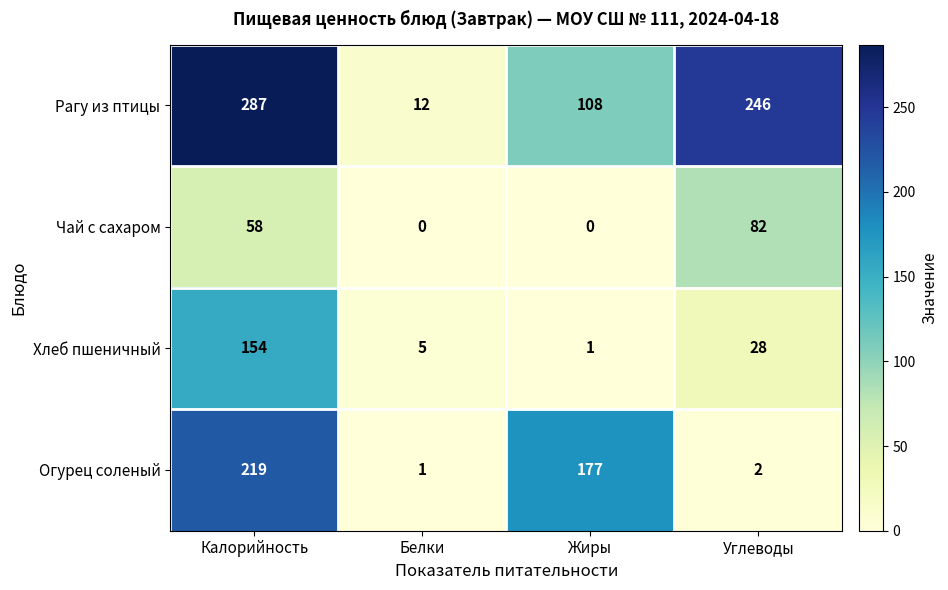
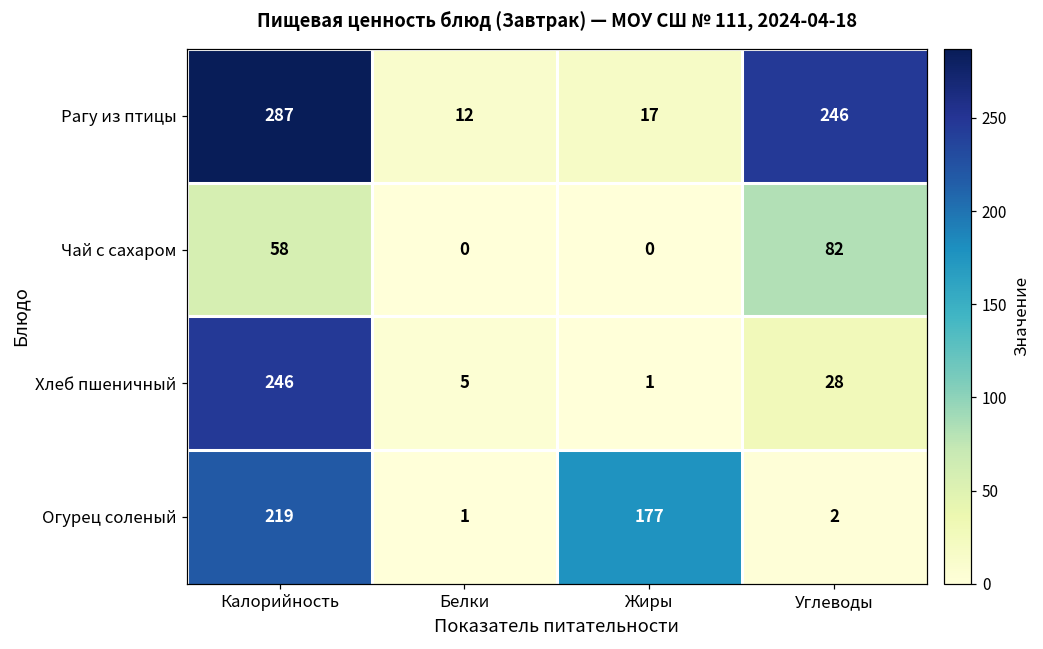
  {
    "Рагу из птицы": {
      "Калорийность": 287,
      "Белки": 12,
-     "Жиры": 108,
+     "Жиры": 17,
      "Углеводы": 246
    },
    "Чай с сахаром": {
      "Калорийность": 58,
      "Белки": 0,
      "Жиры": 0,
      "Углеводы": 82
    },
    "Хлеб пшеничный": {
-     "Калорийность": 154,
+     "Калорийность": 246,
      "Белки": 5,
      "Жиры": 1,
      "Углеводы": 28
    },
    "Огурец соленый": {
      "Калорийность": 219,
      "Белки": 1,
      "Жиры": 177,
      "Углеводы": 2
    }
  }
